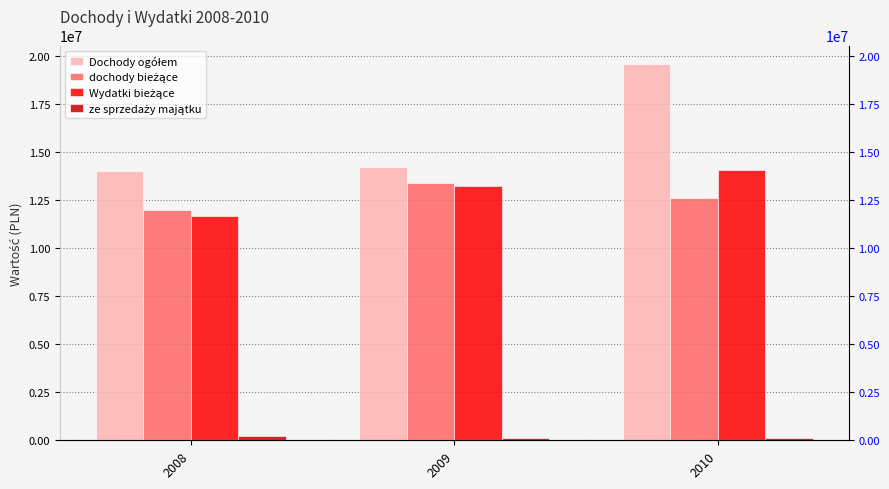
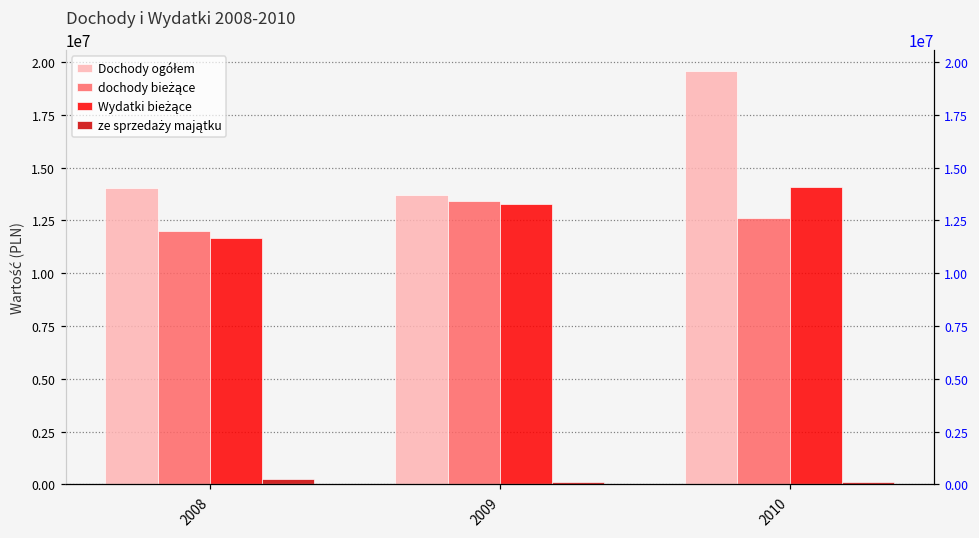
  {
    "Dochody ogółem": {
      "2008": 14000000,
-     "2009": 14200000,
+     "2009": 13700000,
      "2010": 19600000
    },
    "dochody bieżące": {
      "2008": 12000000,
      "2009": 13400000,
      "2010": 12600000
    }
  }
